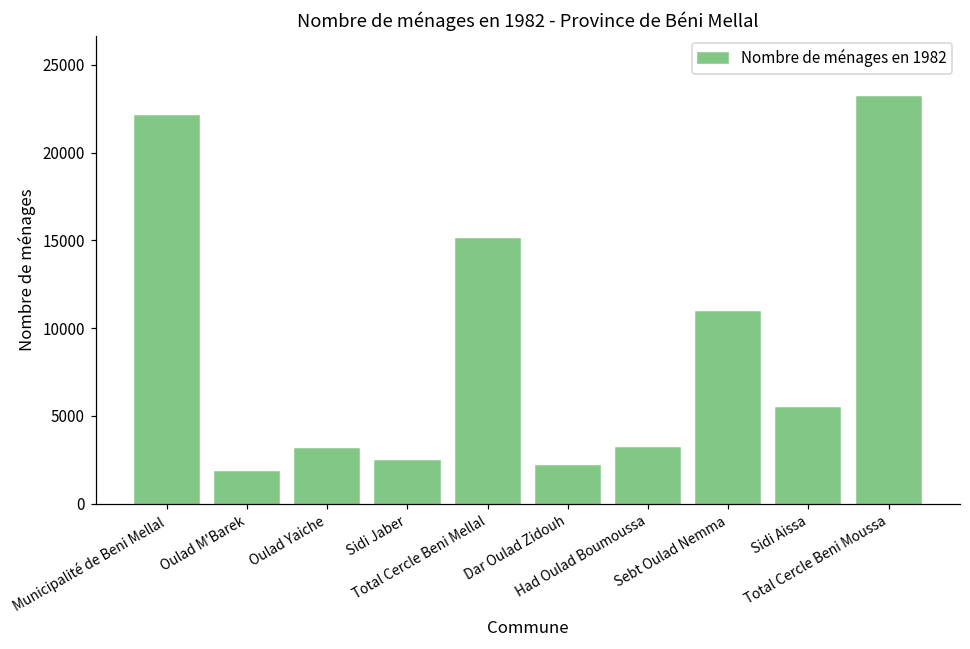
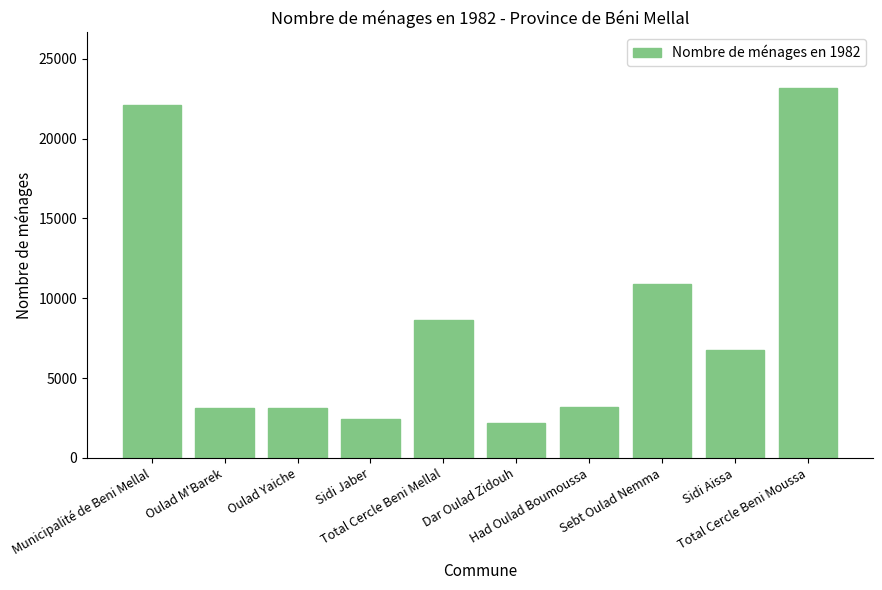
  {
    "Municipalité de Beni Mellal": 22100,
-   "Oulad M'Barek": 1800,
+   "Oulad M'Barek": 3100,
    "Oulad Yaiche": 3100,
    "Sidi Jaber": 2400,
-   "Total Cercle Beni Mellal": 15100,
+   "Total Cercle Beni Mellal": 8600,
    "Dar Oulad Zidouh": 2200,
    "Had Oulad Boumoussa": 3200,
    "Sebt Oulad Nemma": 10900,
-   "Sidi Aissa": 5500,
+   "Sidi Aissa": 6800,
    "Total Cercle Beni Moussa": 23200
  }
